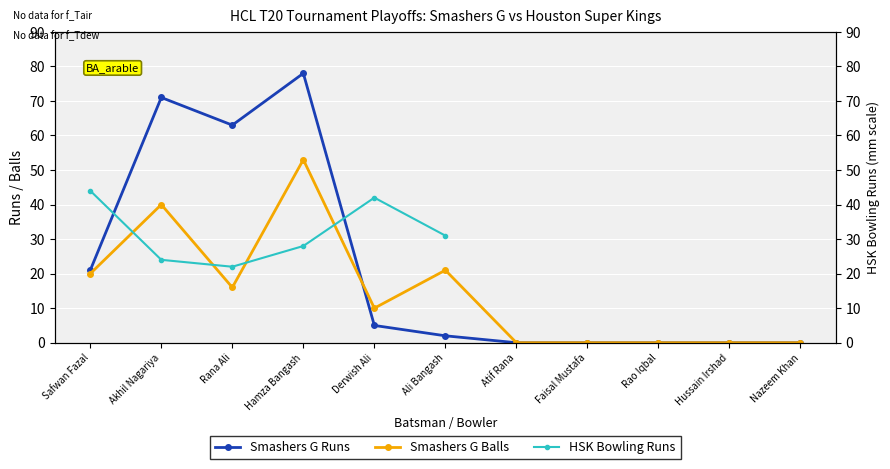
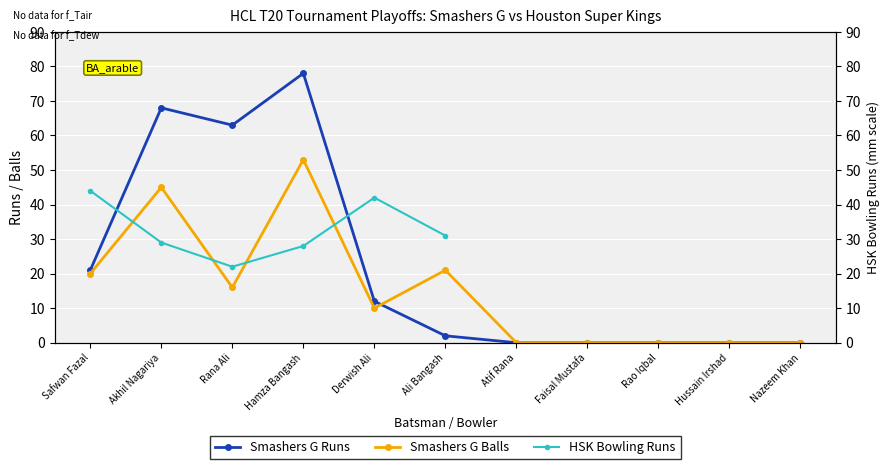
  {
    "Smashers G Runs": {
      "Safwan Fazal": 21,
-     "Akhil Nagariya": 71,
+     "Akhil Nagariya": 68,
      "Rana Ali": 63,
      "Hamza Bangash": 78,
-     "Derwish Ali": 5,
+     "Derwish Ali": 12,
      "Ali Bangash": 2
    },
    "Smashers G Balls": {
      "Safwan Fazal": 20,
-     "Akhil Nagariya": 40,
+     "Akhil Nagariya": 45,
      "Rana Ali": 16,
      "Hamza Bangash": 53,
      "Derwish Ali": 10,
      "Ali Bangash": 21
    },
    "HSK Bowling Runs": {
      "Safwan Fazal": 44,
-     "Akhil Nagariya": 24,
+     "Akhil Nagariya": 29,
      "Rana Ali": 22,
      "Hamza Bangash": 28,
      "Derwish Ali": 42,
      "Ali Bangash": 31
    }
  }
